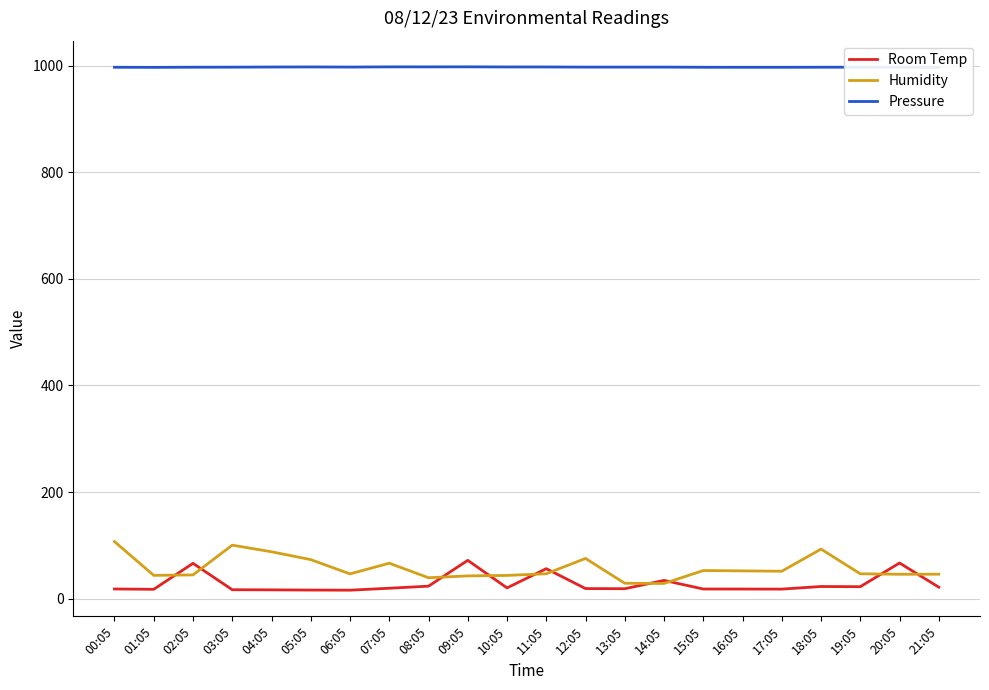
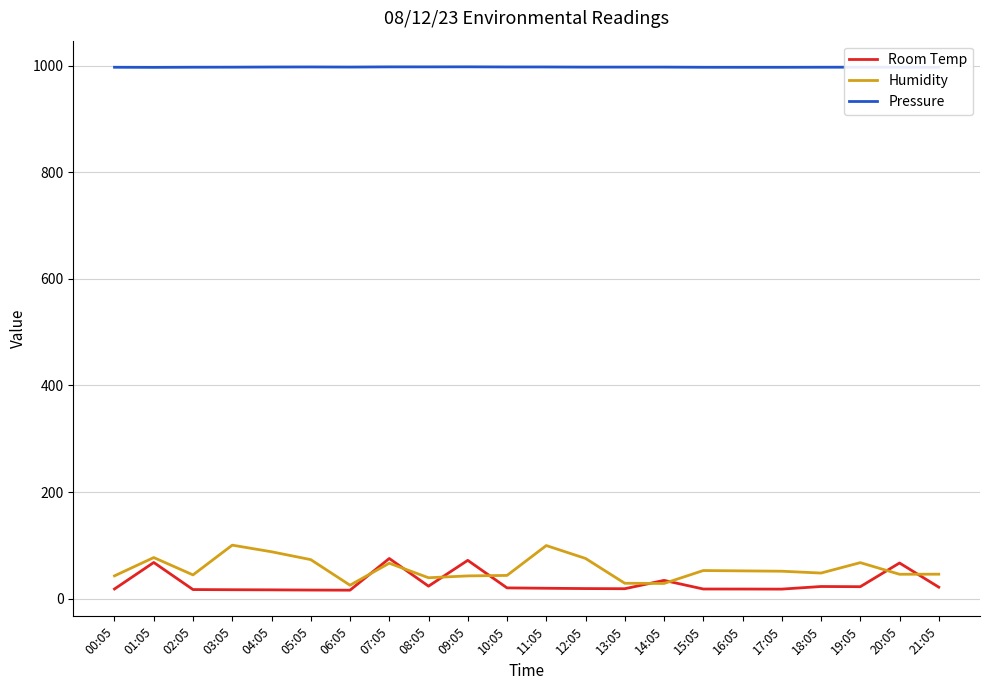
  {
    "Room Temp": {
      "00:05": 20,
-     "01:05": 20,
-     "02:05": 70,
+     "01:05": 70,
+     "02:05": 20,
      "03:05": 20,
      "04:05": 20,
      "05:05": 20,
      "06:05": 20,
-     "07:05": 20,
+     "07:05": 80,
      "08:05": 20,
      "09:05": 70,
      "10:05": 20,
-     "11:05": 60,
+     "11:05": 20,
      "12:05": 20,
      "13:05": 20,
      "14:05": 30,
      "15:05": 20,
      "16:05": 20,
      "17:05": 20,
      "18:05": 20,
      "19:05": 20,
      "20:05": 70,
      "21:05": 20
    },
    "Humidity": {
-     "00:05": 110,
-     "01:05": 40,
+     "00:05": 40,
+     "01:05": 80,
      "02:05": 40,
      "03:05": 100,
      "04:05": 90,
      "05:05": 70,
-     "06:05": 50,
+     "06:05": 30,
      "07:05": 70,
      "08:05": 40,
      "09:05": 40,
      "10:05": 40,
-     "11:05": 50,
+     "11:05": 100,
      "12:05": 80,
      "13:05": 30,
      "14:05": 30,
      "15:05": 50,
      "16:05": 50,
      "17:05": 50,
-     "18:05": 90,
-     "19:05": 50,
+     "18:05": 50,
+     "19:05": 70,
      "20:05": 50,
      "21:05": 50
    },
    "Pressure": {
      "00:05": 1000,
      "01:05": 1000,
      "02:05": 1000,
      "03:05": 1000,
      "04:05": 1000,
      "05:05": 1000,
      "06:05": 1000,
      "07:05": 1000,
      "08:05": 1000,
      "09:05": 1000,
      "10:05": 1000,
      "11:05": 1000,
      "12:05": 1000,
      "13:05": 1000,
      "14:05": 1000,
      "15:05": 1000,
      "16:05": 1000,
      "17:05": 1000,
      "18:05": 1000
    }
  }
